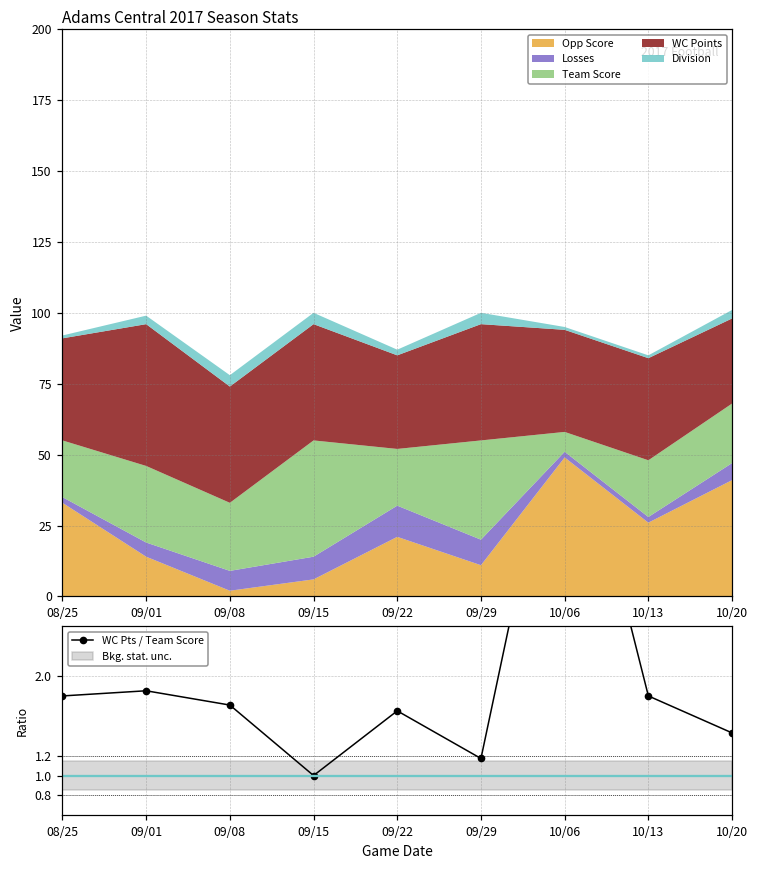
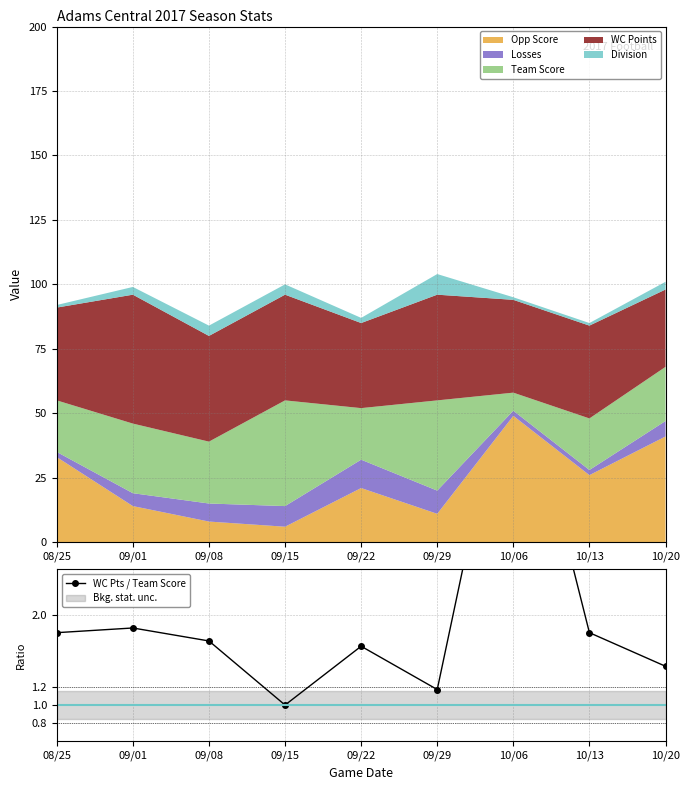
  {
    "Adams Central 2017 Season Stats": {
      "Opp Score": {
        "08/25": 33,
        "09/01": 14,
-       "09/08": 2,
+       "09/08": 8,
        "09/15": 6,
        "09/22": 21,
        "09/29": 11,
        "10/06": 49,
        "10/13": 26,
        "10/20": 41
      },
      "Losses": {
        "08/25": 2,
        "09/01": 5,
        "09/08": 7,
        "09/15": 8,
        "09/22": 11,
        "09/29": 9,
        "10/06": 2,
        "10/13": 2,
        "10/20": 6
      },
      "Team Score": {
        "08/25": 20,
        "09/01": 27,
        "09/08": 24,
        "09/15": 41,
        "09/22": 20,
        "09/29": 35,
        "10/06": 7,
        "10/13": 20,
        "10/20": 21
      },
      "WC Points": {
        "08/25": 36,
        "09/01": 50,
        "09/08": 41,
        "09/15": 41,
        "09/22": 33,
        "09/29": 41,
        "10/13": 36,
        "10/20": 30
      },
      "Division": {
        "08/25": 1,
        "09/01": 3,
        "09/08": 4,
        "09/15": 4,
        "09/22": 2,
-       "09/29": 4,
+       "09/29": 8,
        "10/13": 1,
        "10/20": 3
      }
    }
  }
